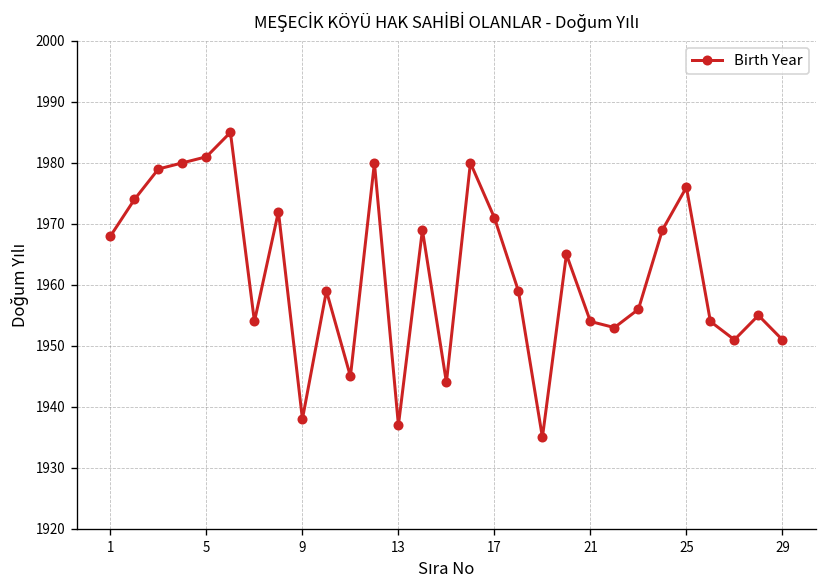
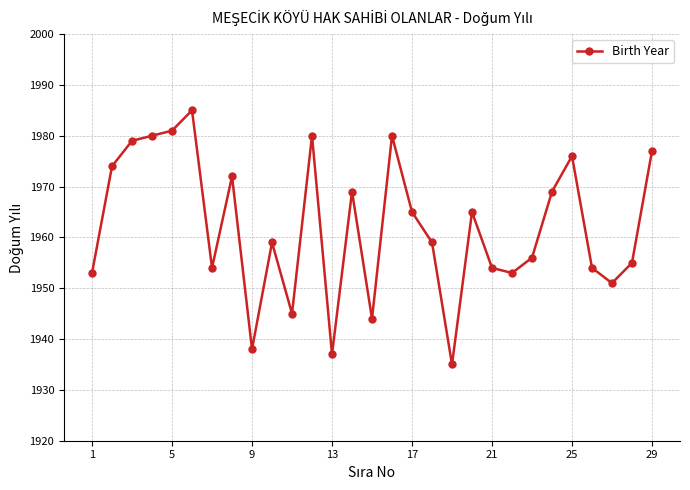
  {
-   "1": 1968,
+   "1": 1953,
    "5": 1981,
    "9": 1938,
    "13": 1937,
-   "17": 1971,
+   "17": 1965,
    "21": 1954,
    "25": 1976,
-   "29": 1951
+   "29": 1977
  }
